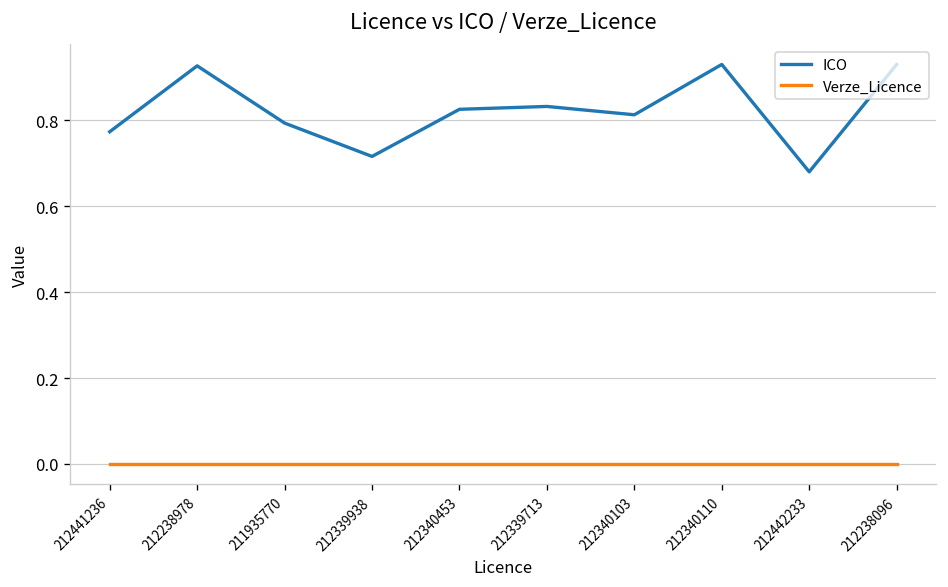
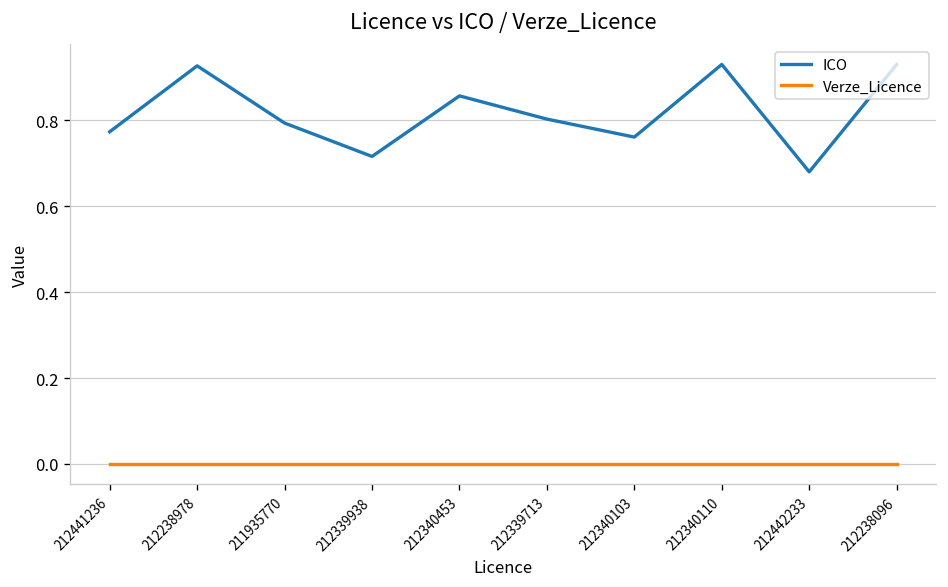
  {
    "ICO": {
      "212441236": 0.77,
      "212238978": 0.93,
      "211935770": 0.79,
      "212339938": 0.72,
-     "212340453": 0.83,
-     "212339713": 0.83,
-     "212340103": 0.81,
+     "212340453": 0.86,
+     "212339713": 0.80,
+     "212340103": 0.76,
      "212340110": 0.93,
      "212442233": 0.68
    },
    "Verze_Licence": {
      "212441236": 0.00,
      "212238978": 0.00,
      "211935770": 0.00,
      "212339938": 0.00,
      "212340453": 0.00,
      "212339713": 0.00,
      "212340103": 0.00,
      "212340110": 0.00,
      "212442233": 0.00,
      "212238096": 0.00
    }
  }
